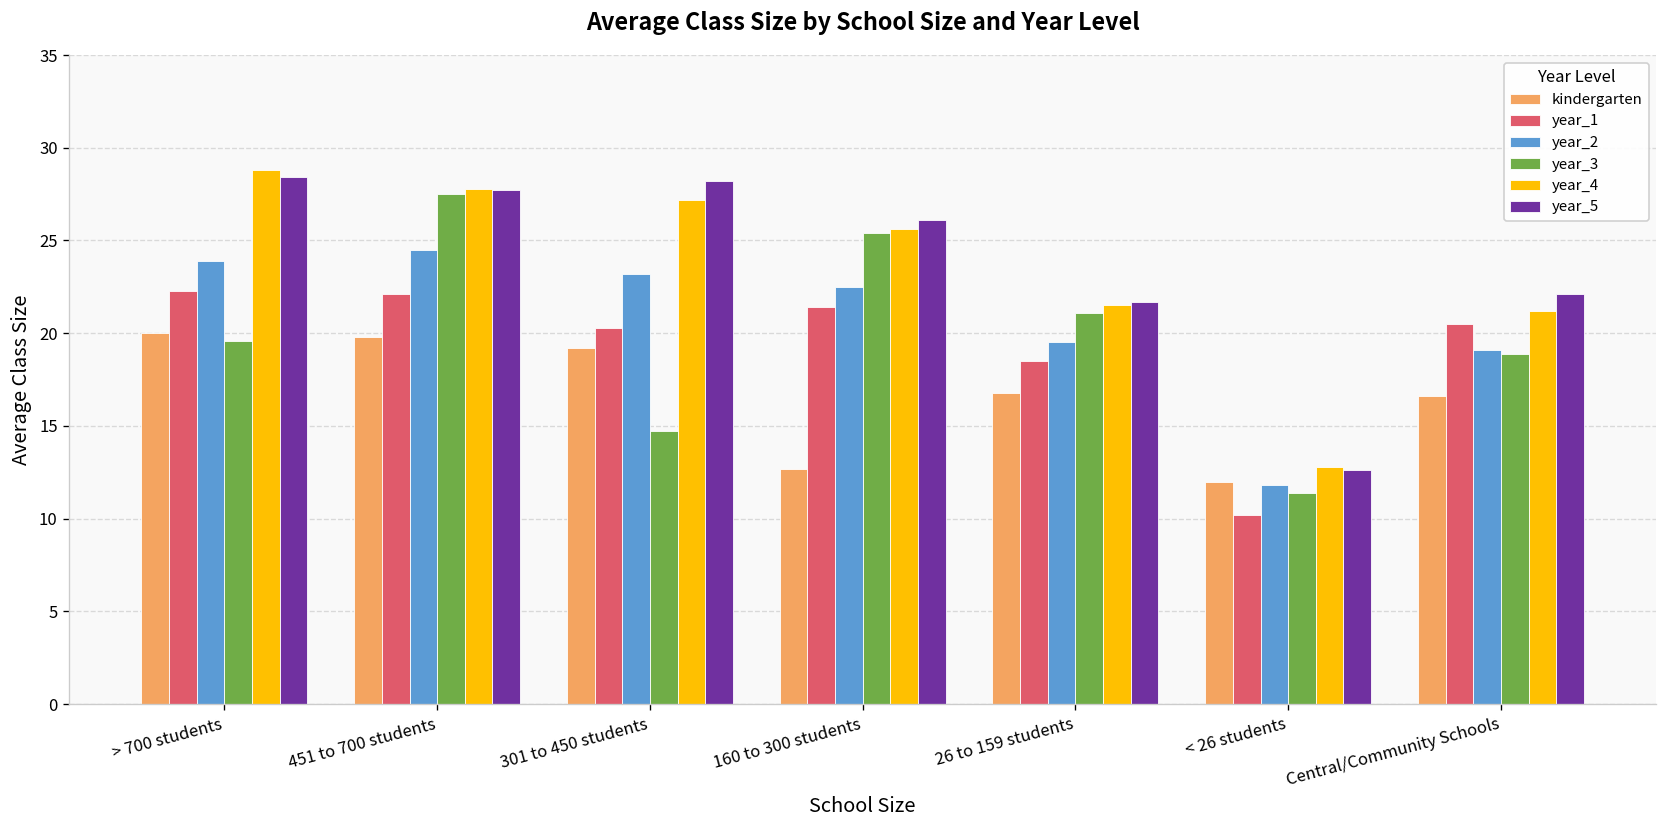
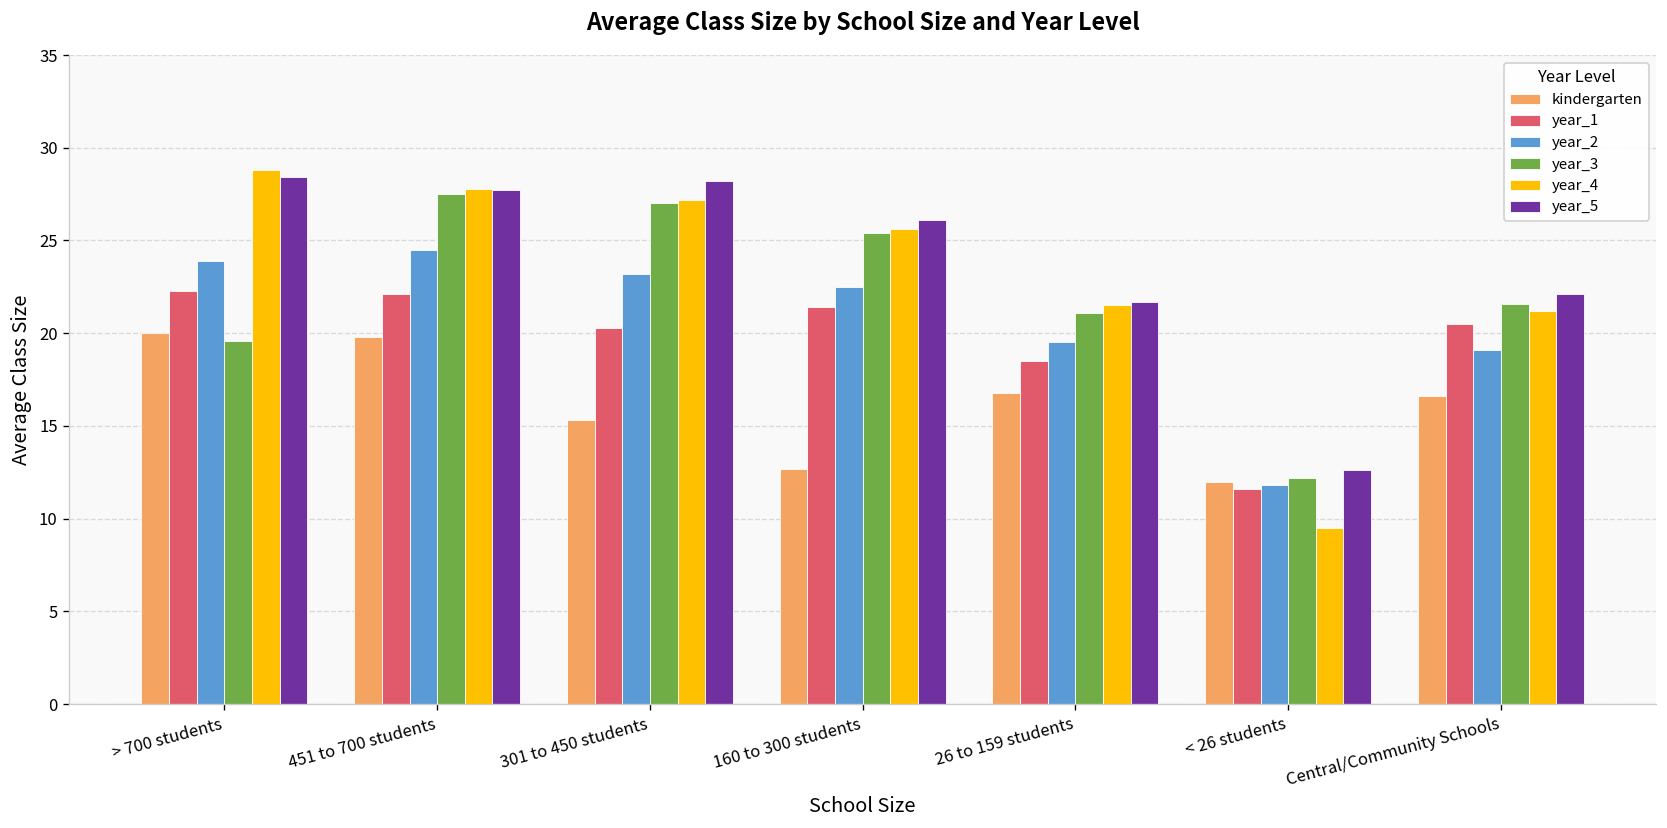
  {
    "kindergarten": {
      "> 700 students": 20.0,
      "451 to 700 students": 19.8,
-     "301 to 450 students": 19.2,
+     "301 to 450 students": 15.3,
      "160 to 300 students": 12.7,
      "26 to 159 students": 16.8,
      "< 26 students": 12.0,
      "Central/Community Schools": 16.6
    },
    "year_1": {
      "> 700 students": 22.3,
      "451 to 700 students": 22.1,
      "301 to 450 students": 20.3,
      "160 to 300 students": 21.4,
      "26 to 159 students": 18.5,
-     "< 26 students": 10.2,
+     "< 26 students": 11.6,
      "Central/Community Schools": 20.5
    },
    "year_2": {
      "> 700 students": 23.9,
      "451 to 700 students": 24.5,
      "301 to 450 students": 23.2,
      "160 to 300 students": 22.5,
      "26 to 159 students": 19.5,
      "< 26 students": 11.8,
      "Central/Community Schools": 19.1
    },
    "year_3": {
      "> 700 students": 19.6,
      "451 to 700 students": 27.5,
-     "301 to 450 students": 14.7,
+     "301 to 450 students": 27.0,
      "160 to 300 students": 25.4,
      "26 to 159 students": 21.1,
-     "< 26 students": 11.4,
-     "Central/Community Schools": 18.9
+     "< 26 students": 12.2,
+     "Central/Community Schools": 21.6
    },
    "year_4": {
      "> 700 students": 28.8,
      "451 to 700 students": 27.8,
      "301 to 450 students": 27.2,
      "160 to 300 students": 25.6,
      "26 to 159 students": 21.5,
-     "< 26 students": 12.8,
+     "< 26 students": 9.5,
      "Central/Community Schools": 21.2
    },
    "year_5": {
      "> 700 students": 28.4,
      "451 to 700 students": 27.7,
      "301 to 450 students": 28.2,
      "160 to 300 students": 26.1,
      "26 to 159 students": 21.7,
      "< 26 students": 12.6,
      "Central/Community Schools": 22.1
    }
  }
